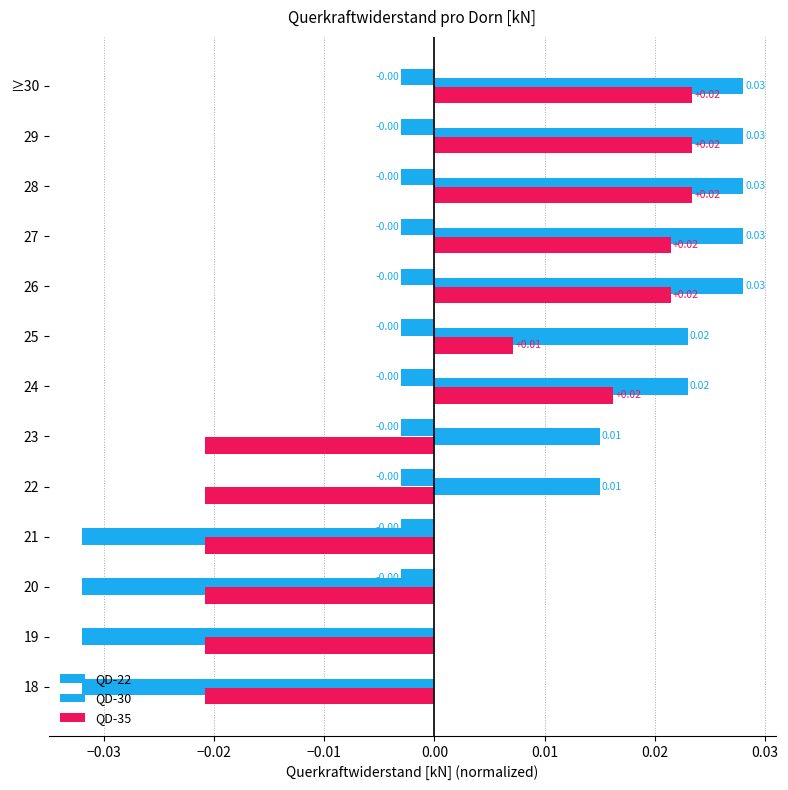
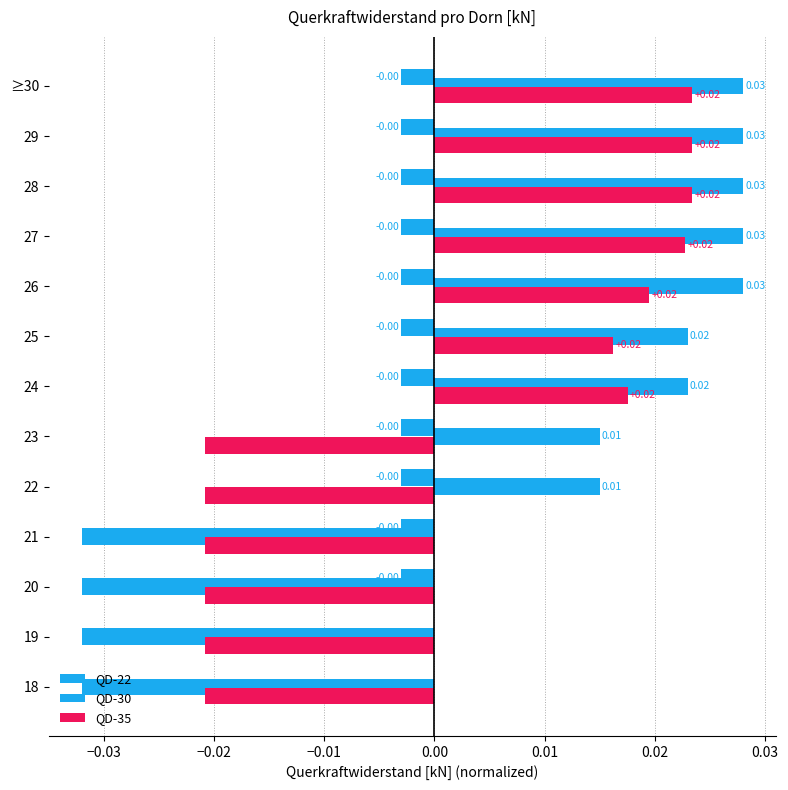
  {
    "QD-35": {
      "≥30": "+0.02",
      "29": "+0.02",
      "28": "+0.02",
-     "27": "0.0215",
-     "26": "0.0215",
-     "25": "+0.01",
-     "24": "0.0163"
+     "27": "0.0228",
+     "26": "0.0195",
+     "25": "+0.02",
+     "24": "0.0176"
    }
  }
